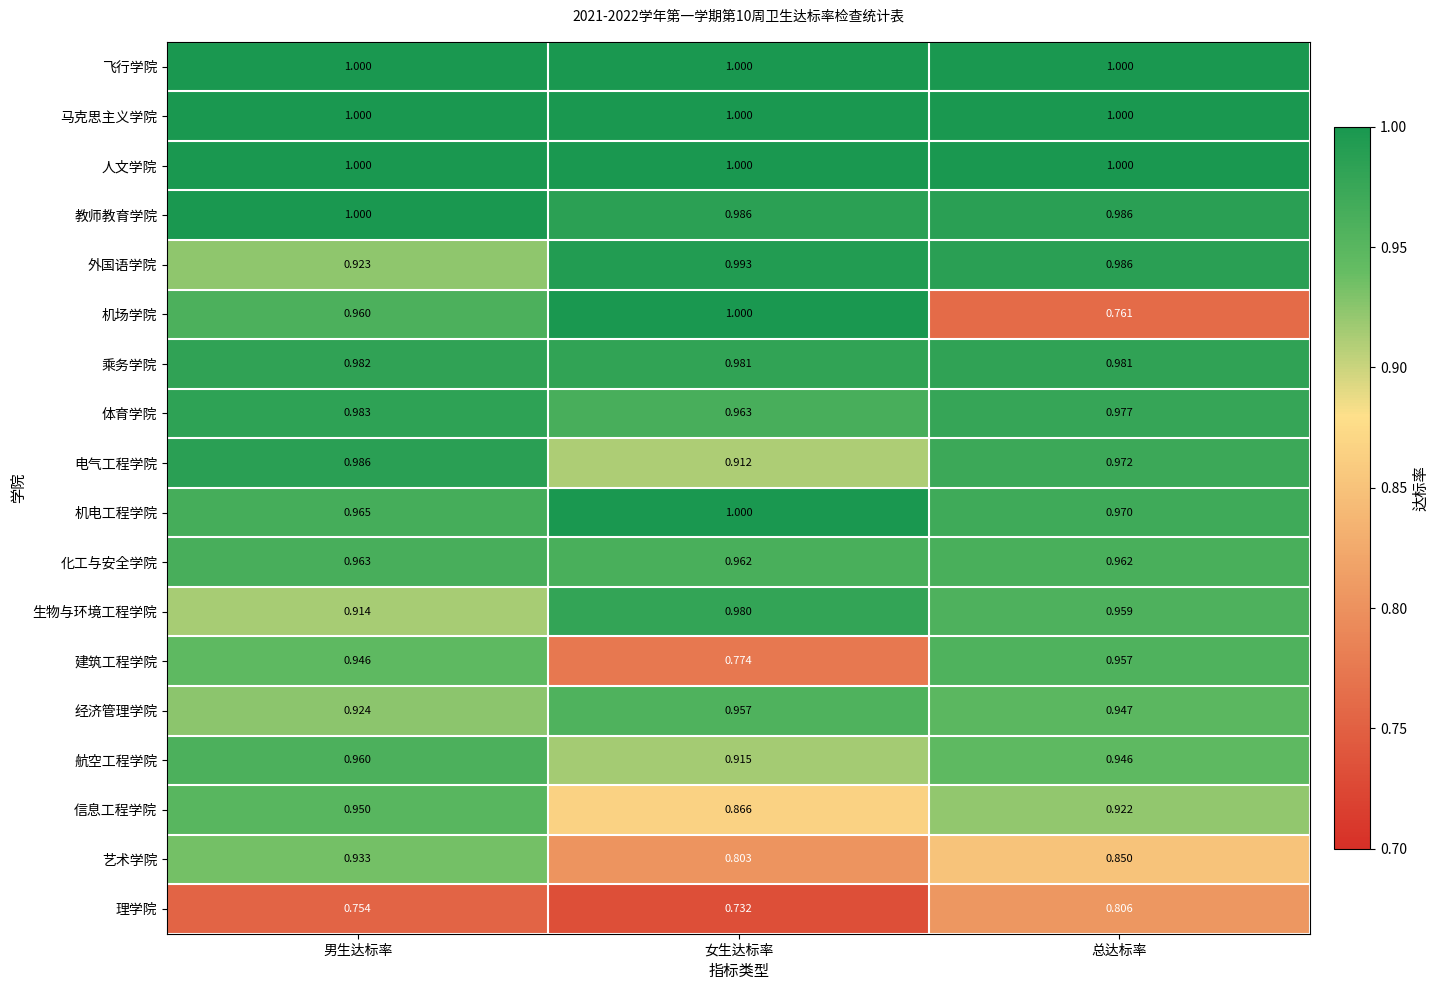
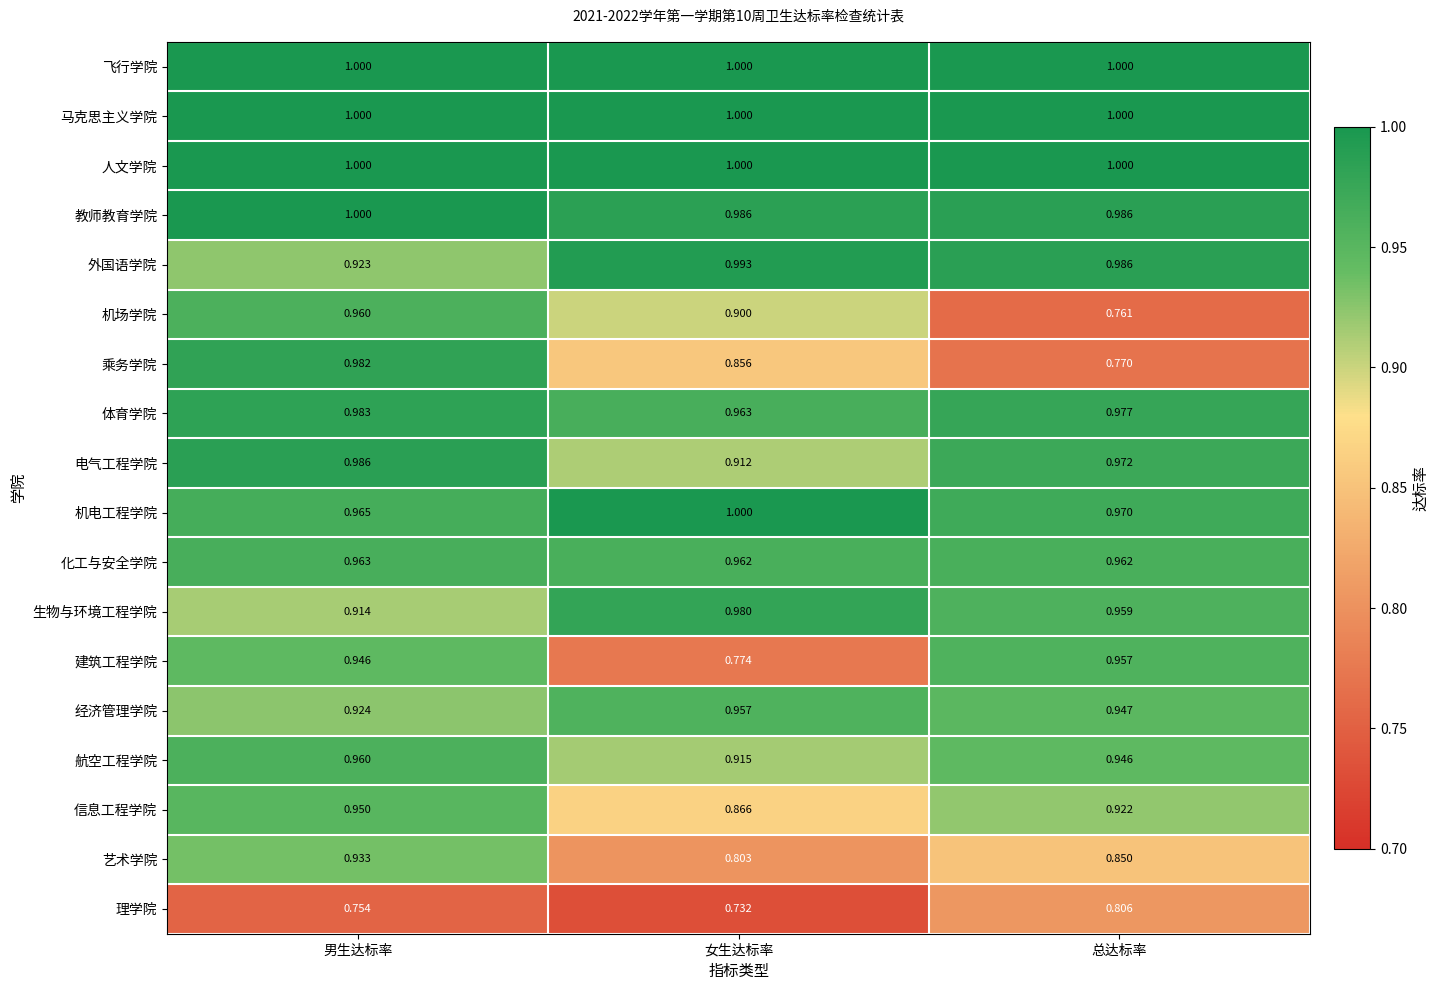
  {
    "飞行学院": {
      "男生达标率": 1.000,
      "女生达标率": 1.000,
      "总达标率": 1.000
    },
    "马克思主义学院": {
      "男生达标率": 1.000,
      "女生达标率": 1.000,
      "总达标率": 1.000
    },
    "人文学院": {
      "男生达标率": 1.000,
      "女生达标率": 1.000,
      "总达标率": 1.000
    },
    "教师教育学院": {
      "男生达标率": 1.000,
      "女生达标率": 0.986,
      "总达标率": 0.986
    },
    "外国语学院": {
      "男生达标率": 0.923,
      "女生达标率": 0.993,
      "总达标率": 0.986
    },
    "机场学院": {
      "男生达标率": 0.960,
-     "女生达标率": 1.000,
+     "女生达标率": 0.900,
      "总达标率": 0.761
    },
    "乘务学院": {
      "男生达标率": 0.982,
-     "女生达标率": 0.981,
-     "总达标率": 0.981
+     "女生达标率": 0.856,
+     "总达标率": 0.770
    },
    "体育学院": {
      "男生达标率": 0.983,
      "女生达标率": 0.963,
      "总达标率": 0.977
    },
    "电气工程学院": {
      "男生达标率": 0.986,
      "女生达标率": 0.912,
      "总达标率": 0.972
    },
    "机电工程学院": {
      "男生达标率": 0.965,
      "女生达标率": 1.000,
      "总达标率": 0.970
    },
    "化工与安全学院": {
      "男生达标率": 0.963,
      "女生达标率": 0.962,
      "总达标率": 0.962
    },
    "生物与环境工程学院": {
      "男生达标率": 0.914,
      "女生达标率": 0.980,
      "总达标率": 0.959
    },
    "建筑工程学院": {
      "男生达标率": 0.946,
      "女生达标率": 0.774,
      "总达标率": 0.957
    },
    "经济管理学院": {
      "男生达标率": 0.924,
      "女生达标率": 0.957,
      "总达标率": 0.947
    },
    "航空工程学院": {
      "男生达标率": 0.960,
      "女生达标率": 0.915,
      "总达标率": 0.946
    },
    "信息工程学院": {
      "男生达标率": 0.950,
      "女生达标率": 0.866,
      "总达标率": 0.922
    },
    "艺术学院": {
      "男生达标率": 0.933,
      "女生达标率": 0.803,
      "总达标率": 0.850
    },
    "理学院": {
      "男生达标率": 0.754,
      "女生达标率": 0.732,
      "总达标率": 0.806
    }
  }
